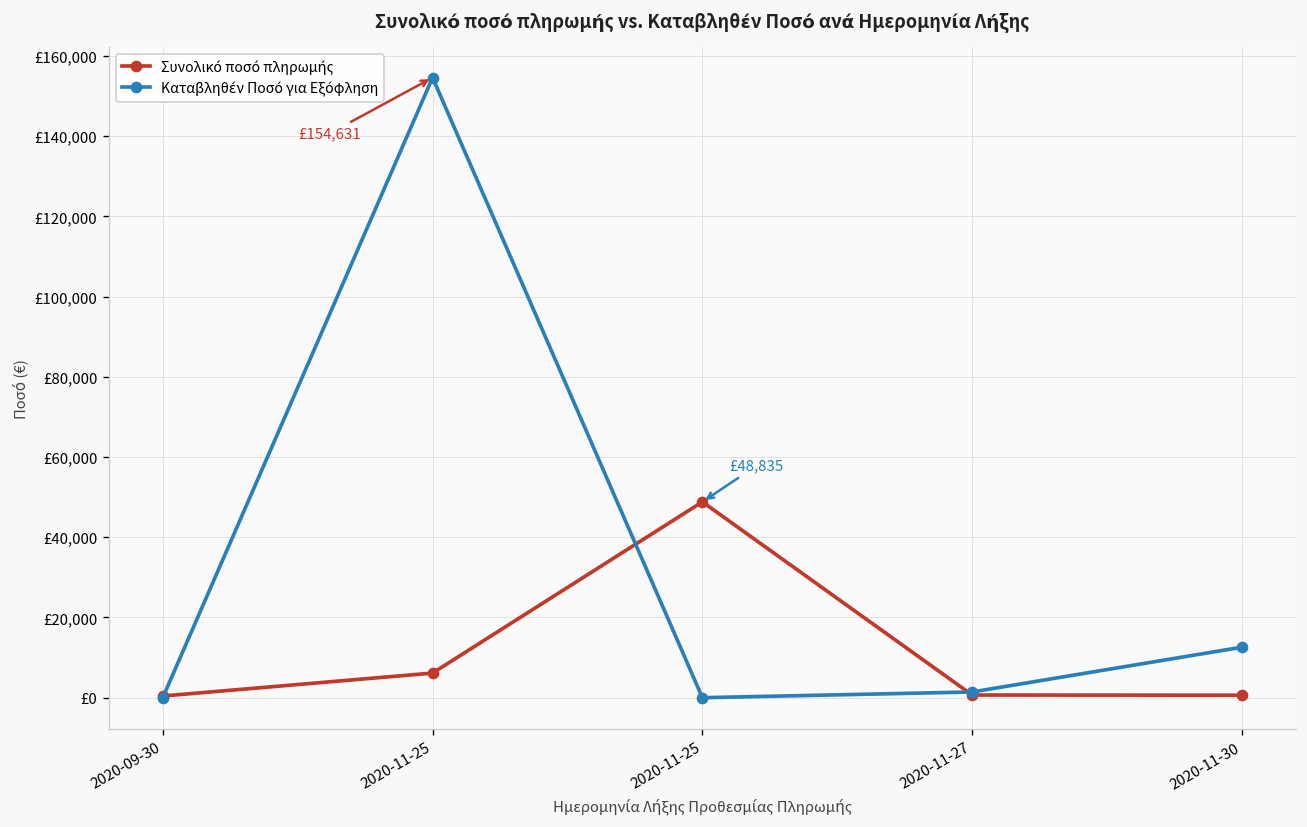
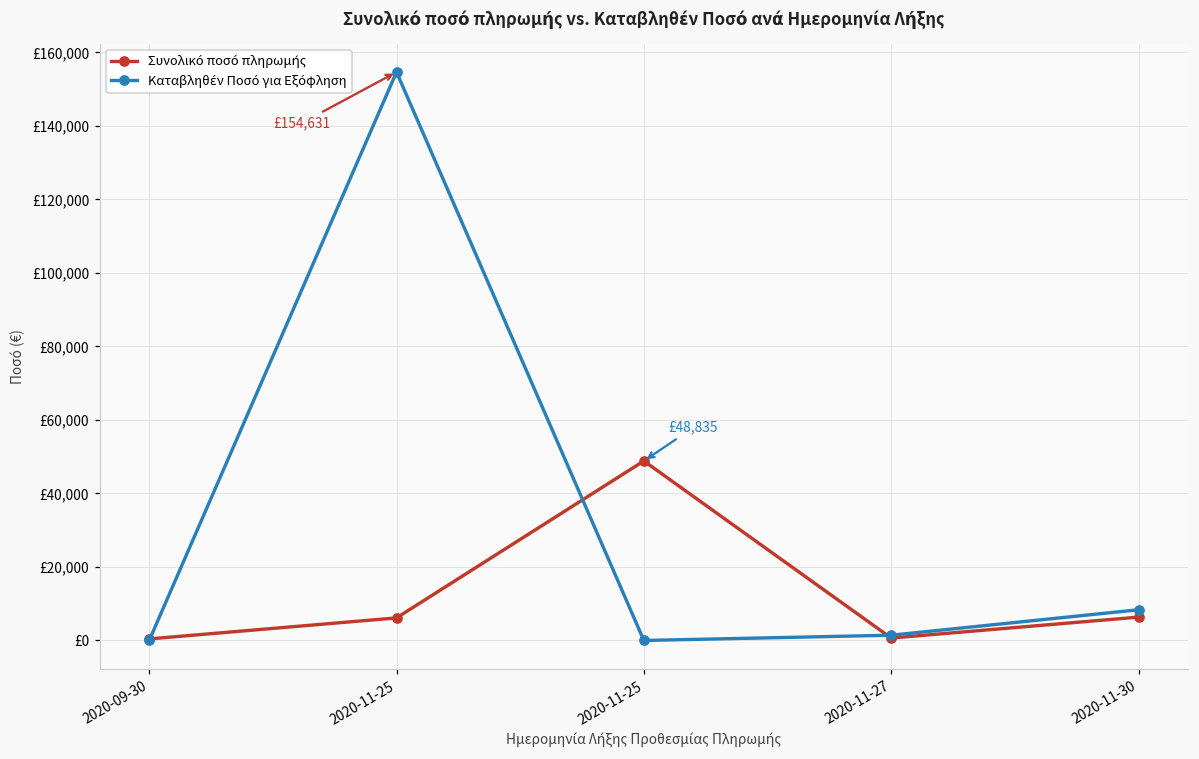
  {
    "Συνολικό ποσό πληρωμής": {
-     "2020-11-30": "£1,000"
+     "2020-11-30": "£6,000"
    },
    "Καταβληθέν Ποσό για Εξόφληση": {
-     "2020-11-30": "£13,000"
+     "2020-11-30": "£8,000"
    }
  }
